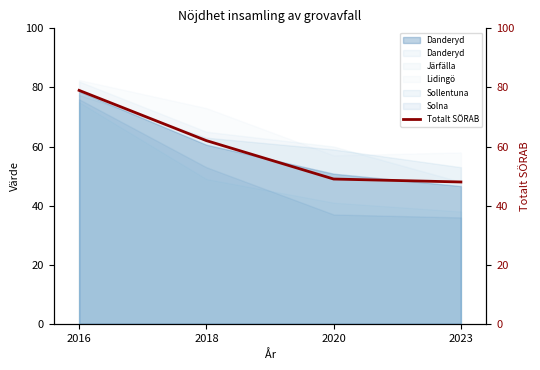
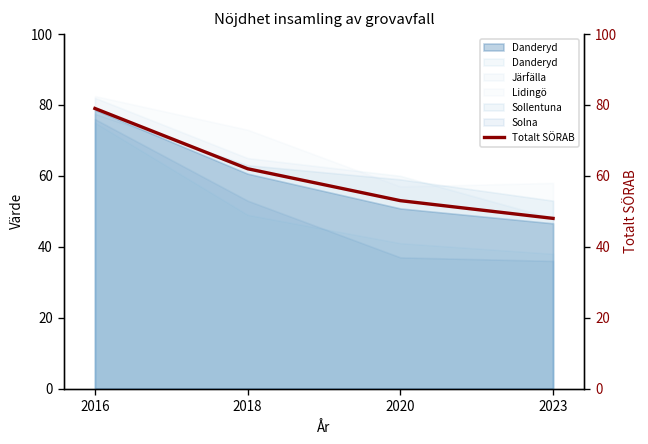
  {
    "Totalt SÖRAB": {
      "2016": 79,
      "2018": 62,
-     "2020": 49,
+     "2020": 53,
      "2023": 48
    }
  }
